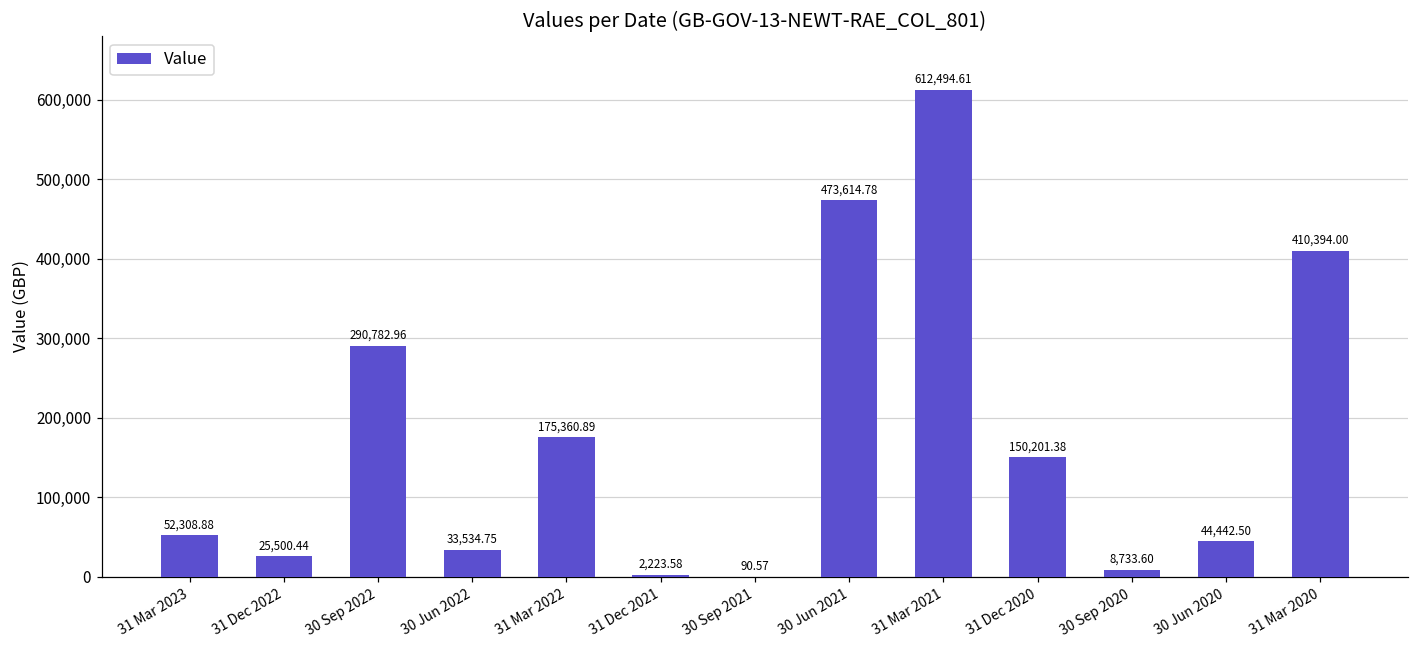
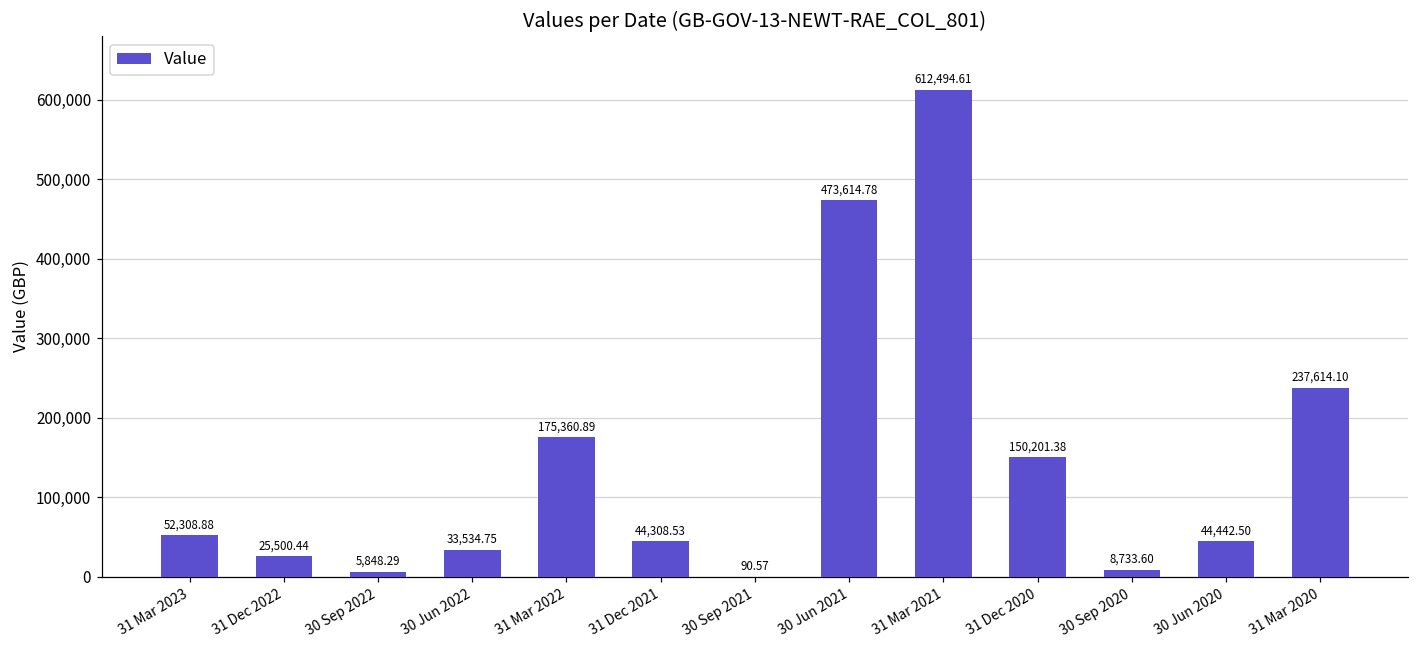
  {
    "31 Mar 2023": "52,308.88",
    "31 Dec 2022": "25,500.44",
-   "30 Sep 2022": "290,782.96",
+   "30 Sep 2022": "5,848.29",
    "30 Jun 2022": "33,534.75",
    "31 Mar 2022": "175,360.89",
-   "31 Dec 2021": "2,223.58",
+   "31 Dec 2021": "44,308.53",
    "30 Sep 2021": "90.57",
    "30 Jun 2021": "473,614.78",
    "31 Mar 2021": "612,494.61",
    "31 Dec 2020": "150,201.38",
    "30 Sep 2020": "8,733.60",
    "30 Jun 2020": "44,442.50",
-   "31 Mar 2020": "410,394.00"
+   "31 Mar 2020": "237,614.10"
  }
